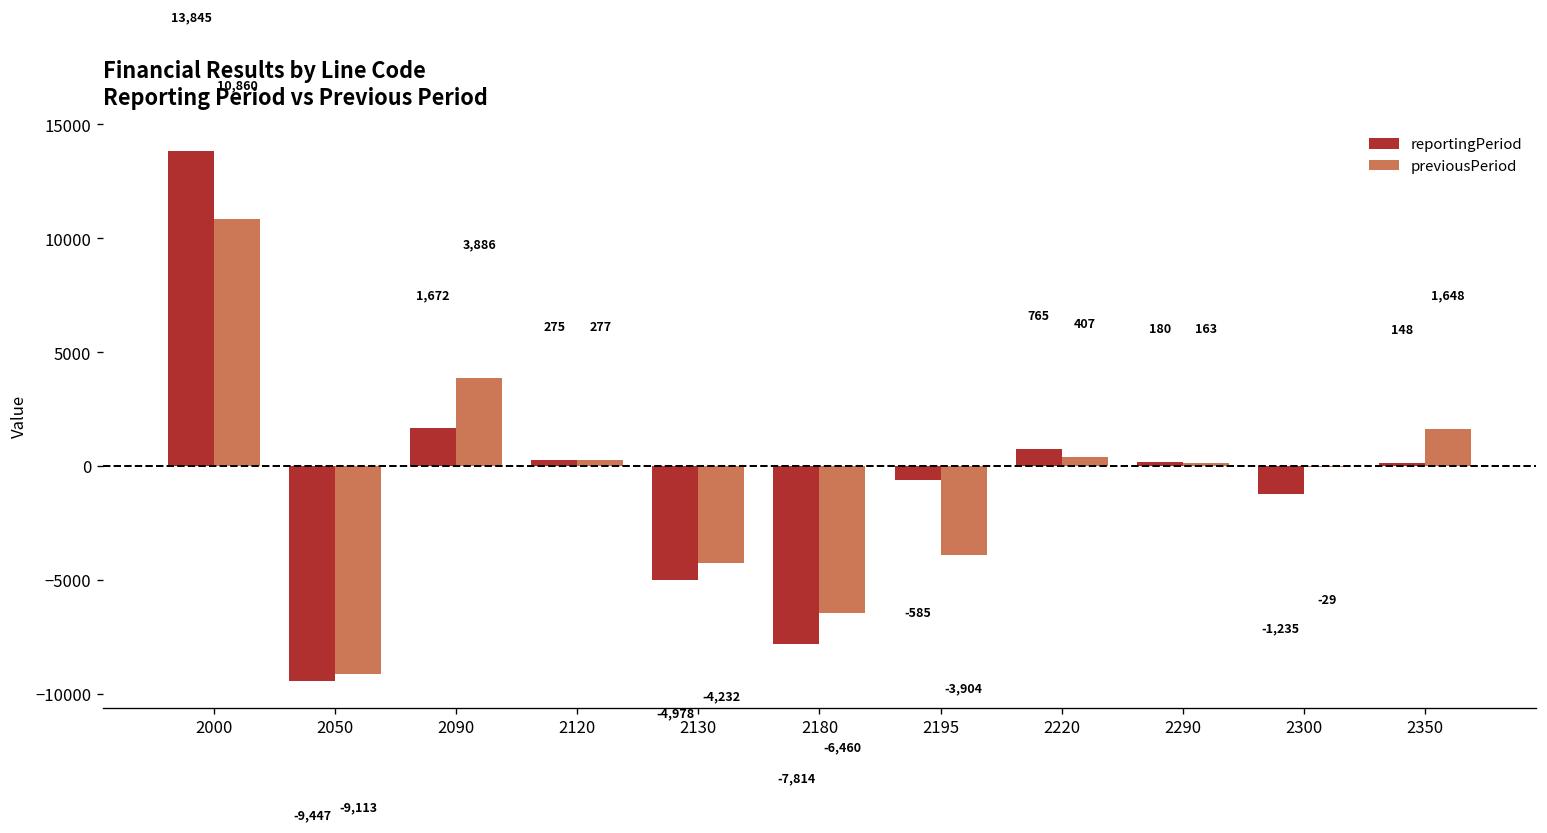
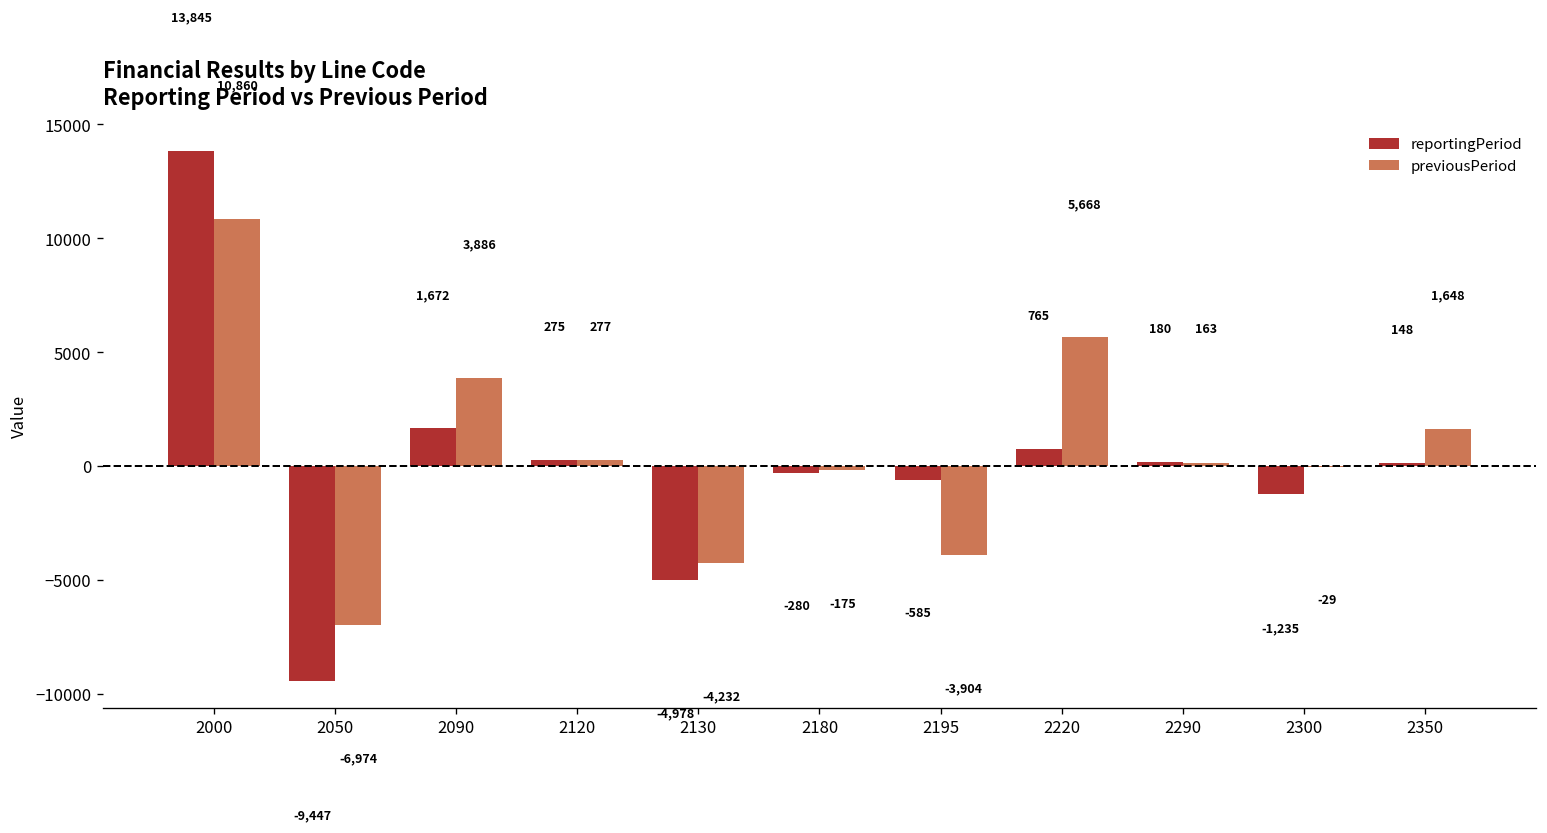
  {
    "reportingPeriod": {
-     "2180": "-7,814"
+     "2180": "-280"
    },
    "previousPeriod": {
-     "2050": "-9,113",
-     "2180": "-6,460",
-     "2220": "407"
+     "2050": "-6,974",
+     "2180": "-175",
+     "2220": "5,668"
    }
  }
